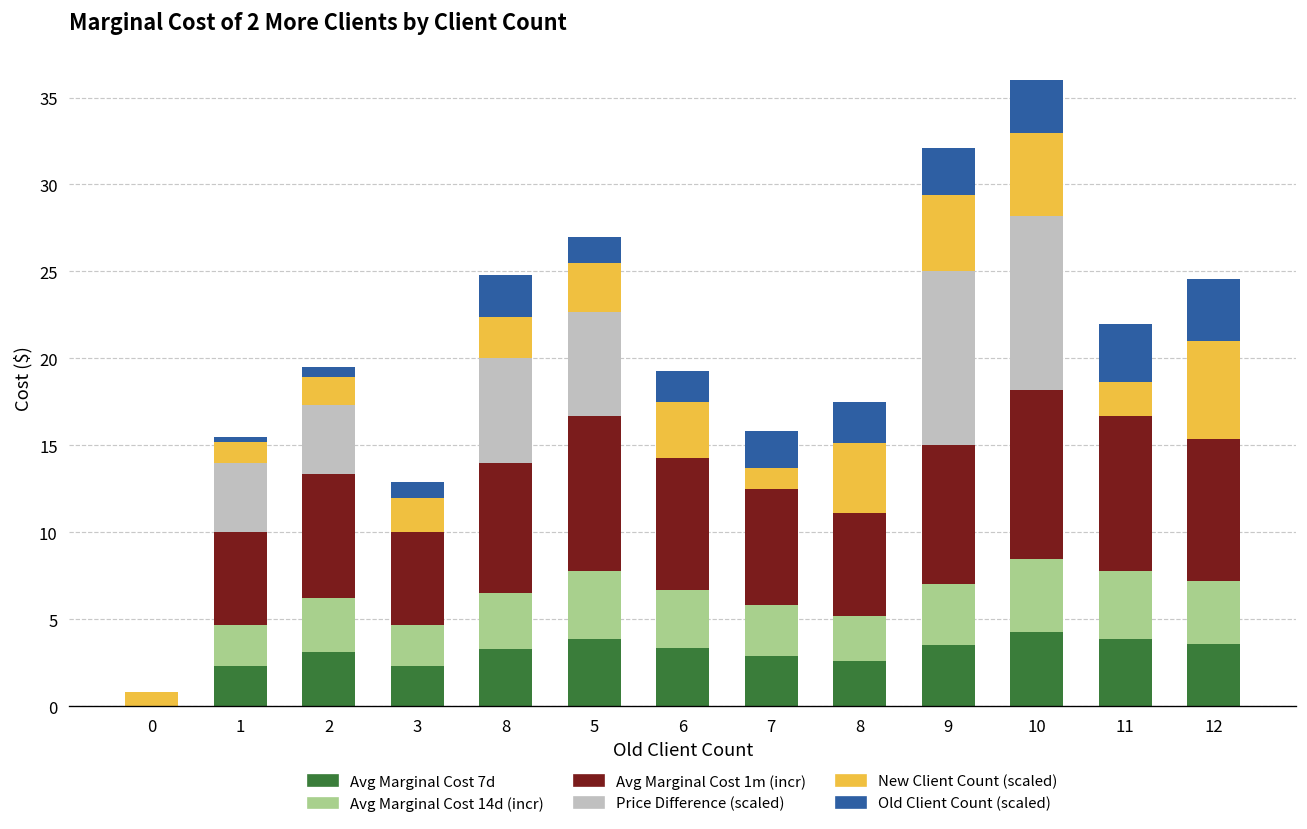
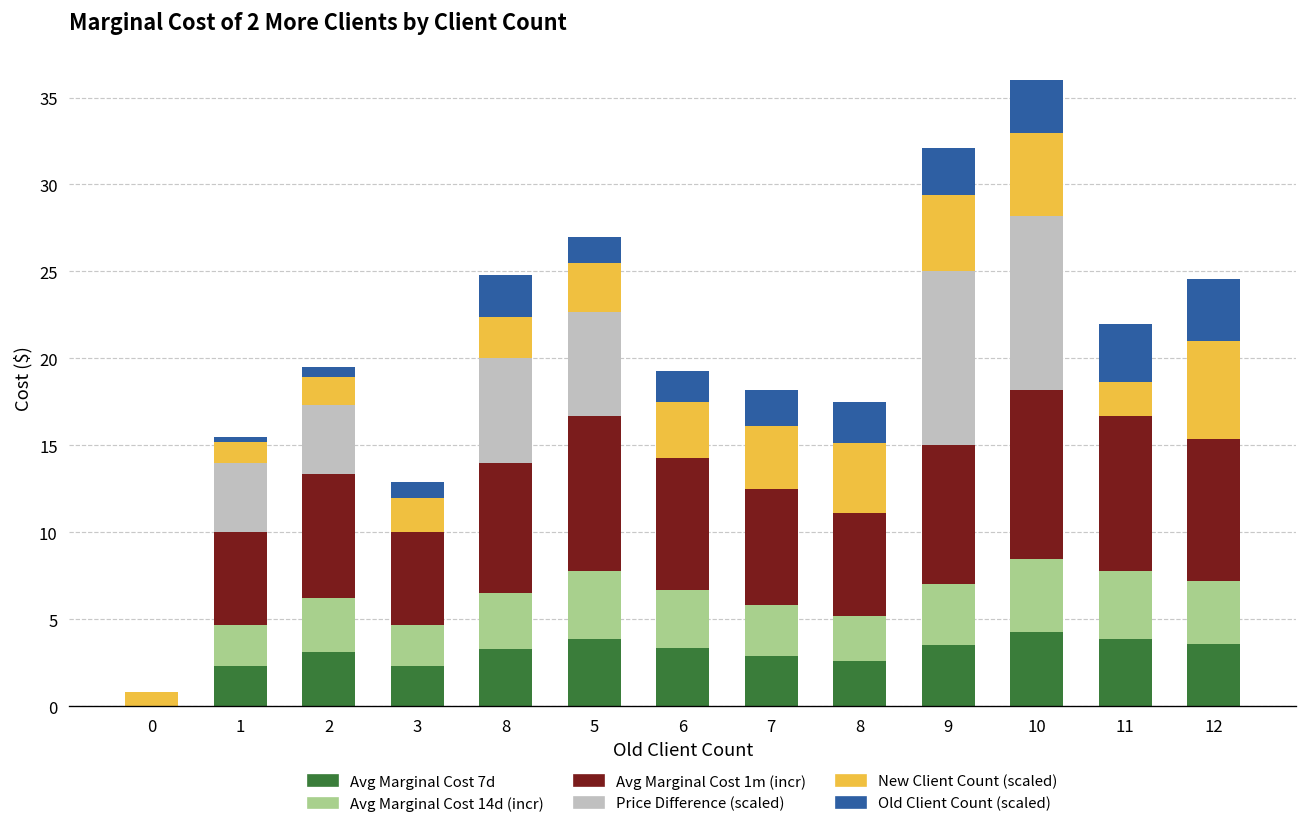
  {
    "Avg Marginal Cost 7d": {
      "0": 0.0,
      "1": 2.3,
      "2": 3.1,
      "3": 2.3,
      "5": 3.9,
      "6": 3.3,
      "7": 2.9,
      "9": 3.5,
      "10": 4.2,
      "11": 3.9,
      "12": 3.6
    },
    "New Client Count (scaled)": {
      "0": 0.8,
      "1": 1.2,
      "2": 1.6,
      "3": 2.0,
      "5": 2.8,
      "6": 3.2,
-     "7": 1.2,
+     "7": 3.6,
      "9": 4.4,
      "10": 4.8,
      "11": 2.0,
      "12": 5.6
    },
    "Old Client Count (scaled)": {
      "0": 0.0,
      "1": 0.3,
      "2": 0.6,
      "3": 0.9,
      "5": 1.5,
      "6": 1.8,
      "7": 2.1,
      "9": 2.7,
      "10": 3.0,
      "11": 3.3,
      "12": 3.6
    }
  }
